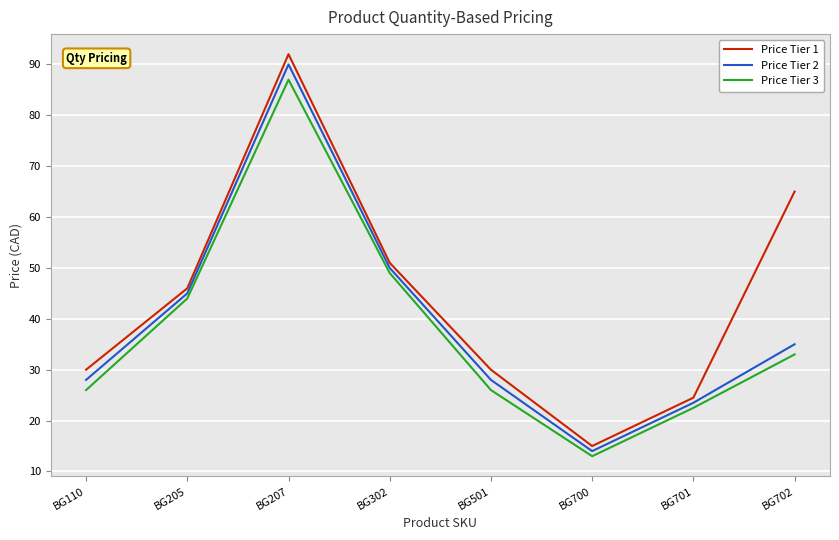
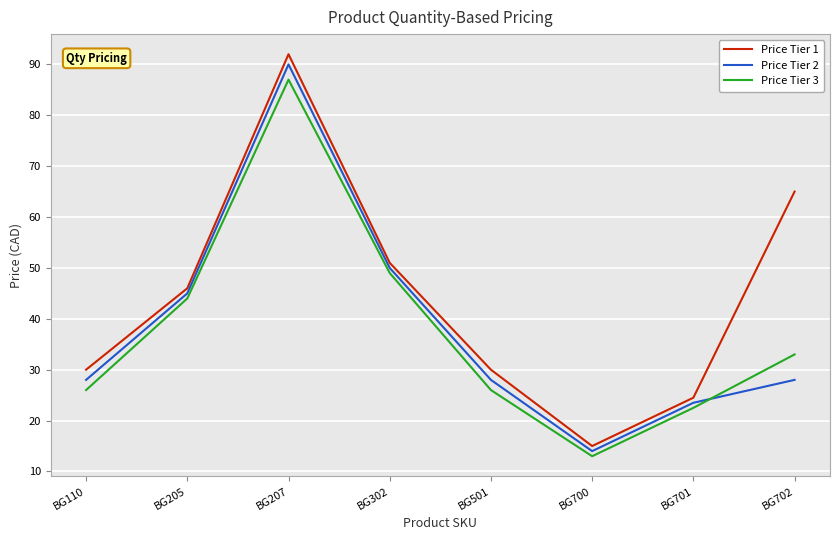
  {
    "Price Tier 1": {
      "BG110": 30,
      "BG205": 46,
      "BG207": 92,
      "BG302": 51,
      "BG501": 30,
      "BG700": 15,
      "BG701": 25,
      "BG702": 65
    },
    "Price Tier 2": {
      "BG110": 28,
      "BG205": 45,
      "BG207": 90,
      "BG302": 50,
      "BG501": 28,
      "BG700": 14,
      "BG701": 24,
-     "BG702": 35
+     "BG702": 28
    },
    "Price Tier 3": {
      "BG110": 26,
      "BG205": 44,
      "BG207": 87,
      "BG302": 49,
      "BG501": 26,
      "BG700": 13,
      "BG701": 23,
      "BG702": 33
    }
  }
